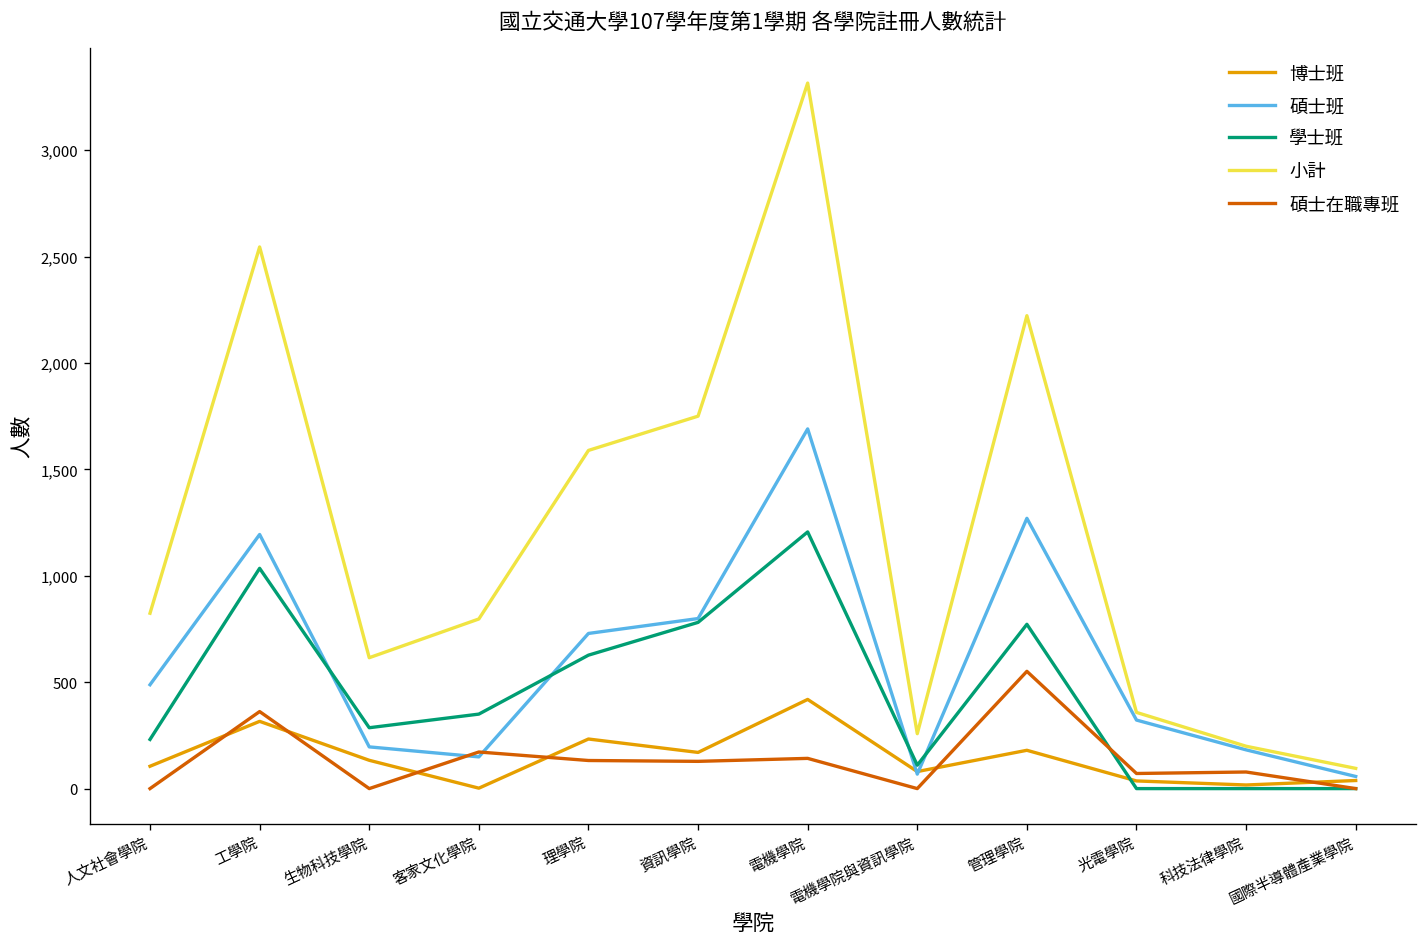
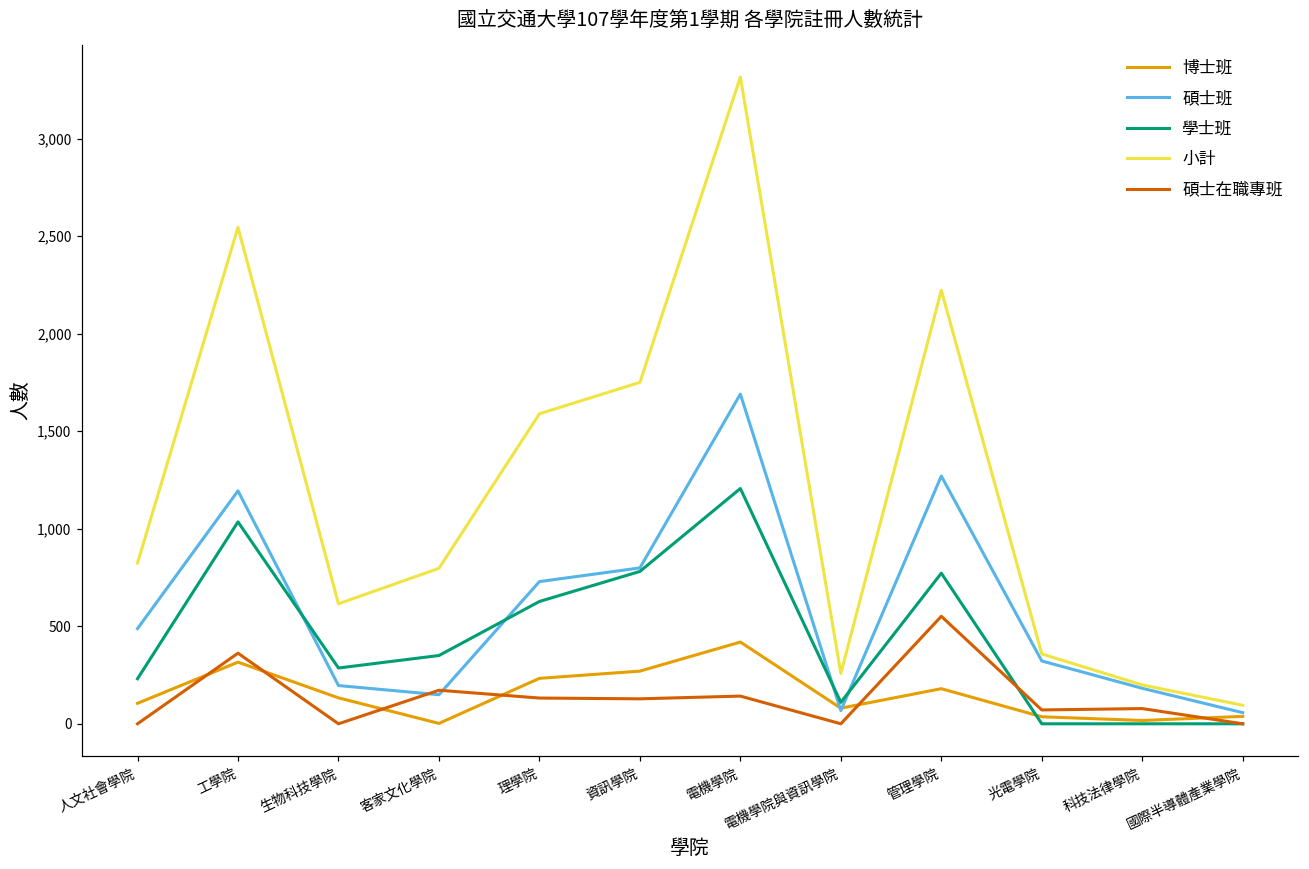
  {
    "博士班": {
      "人文社會學院": "110",
      "工學院": "320",
      "生物科技學院": "130",
      "客家文化學院": "0",
      "理學院": "230",
-     "資訊學院": "170",
+     "資訊學院": "270",
      "電機學院": "420",
      "管理學院": "180",
      "光電學院": "40",
      "科技法律學院": "20",
      "國際半導體產業學院": "40"
    },
    "碩士班": {
      "人文社會學院": "490",
      "工學院": "1,190",
      "生物科技學院": "200",
      "客家文化學院": "150",
      "理學院": "730",
      "資訊學院": "800",
      "電機學院": "1,690",
      "管理學院": "1,270",
      "光電學院": "320",
      "科技法律學院": "180",
      "國際半導體產業學院": "60"
    },
    "學士班": {
      "人文社會學院": "230",
      "工學院": "1,040",
      "生物科技學院": "290",
      "客家文化學院": "350",
      "理學院": "630",
      "資訊學院": "780",
      "電機學院": "1,210",
      "電機學院與資訊學院": "110",
      "管理學院": "770",
      "光電學院": "0",
      "科技法律學院": "0"
    },
    "小計": {
      "人文社會學院": "820",
      "工學院": "2,550",
      "生物科技學院": "620",
      "客家文化學院": "800",
      "理學院": "1,590",
      "資訊學院": "1,750",
      "電機學院": "3,320",
      "電機學院與資訊學院": "260",
      "管理學院": "2,220",
      "光電學院": "360",
      "科技法律學院": "200",
      "國際半導體產業學院": "100"
    },
    "碩士在職專班": {
      "人文社會學院": "0",
      "工學院": "360",
      "生物科技學院": "0",
      "客家文化學院": "170",
      "理學院": "130",
      "資訊學院": "130",
      "電機學院": "140",
      "電機學院與資訊學院": "0",
      "管理學院": "550",
      "光電學院": "70",
      "科技法律學院": "80"
    }
  }
